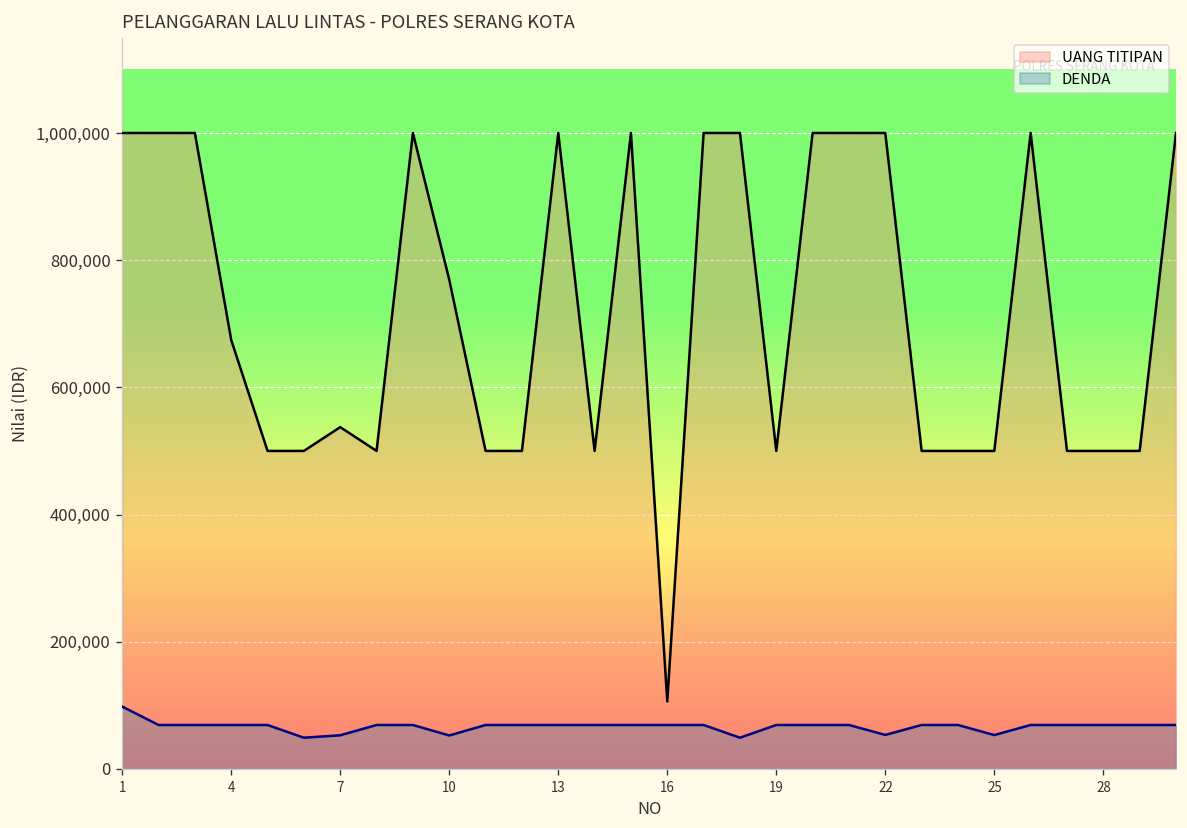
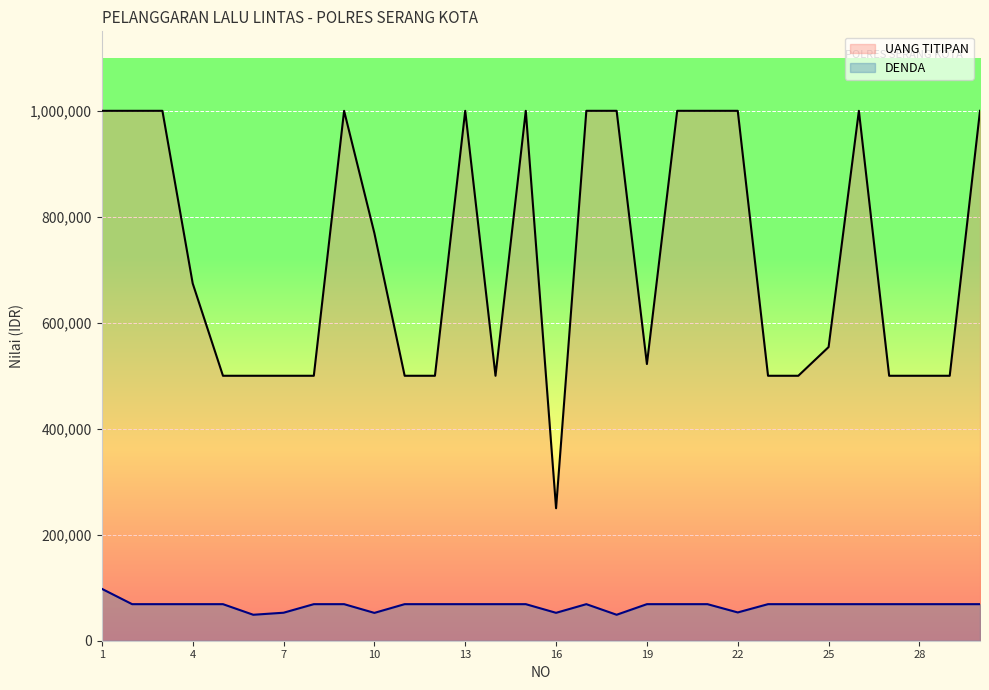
  {
    "UANG TITIPAN": {
      "1": "1,000,000",
      "4": "670,000",
-     "7": "540,000",
+     "7": "500,000",
      "10": "770,000",
      "13": "1,000,000",
-     "16": "110,000",
-     "19": "500,000",
+     "16": "250,000",
+     "19": "520,000",
      "22": "1,000,000",
-     "25": "500,000",
+     "25": "550,000",
      "28": "500,000"
    },
    "DENDA": {
      "1": "100,000",
      "4": "70,000",
      "7": "50,000",
      "10": "50,000",
      "13": "70,000",
-     "16": "70,000",
+     "16": "50,000",
      "19": "70,000",
      "22": "50,000",
-     "25": "50,000",
+     "25": "70,000",
      "28": "70,000"
    }
  }
